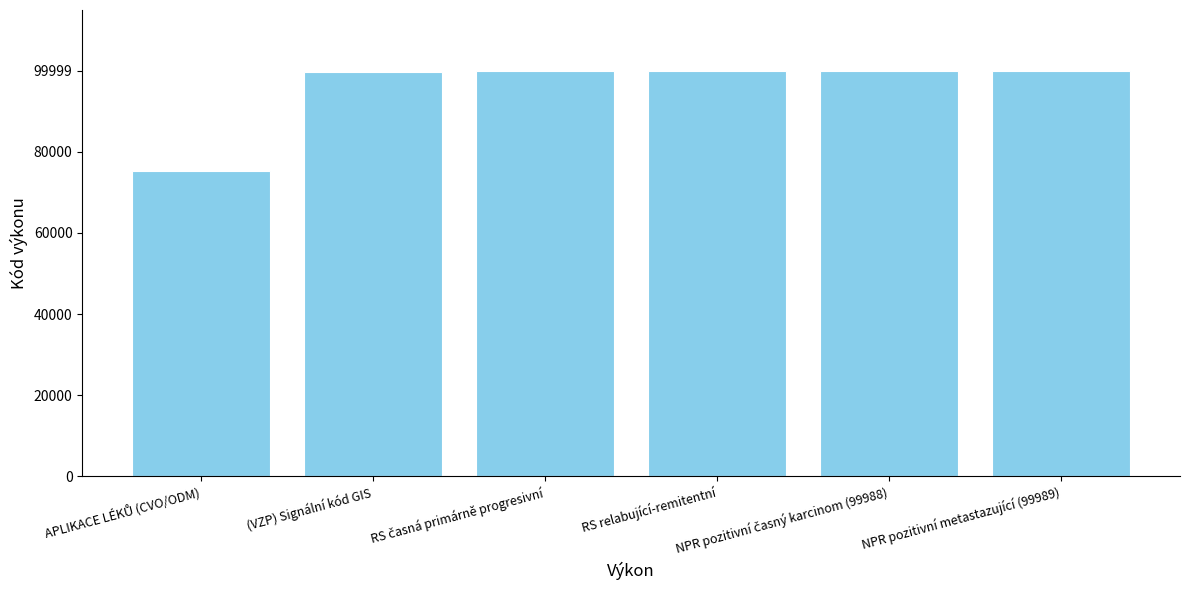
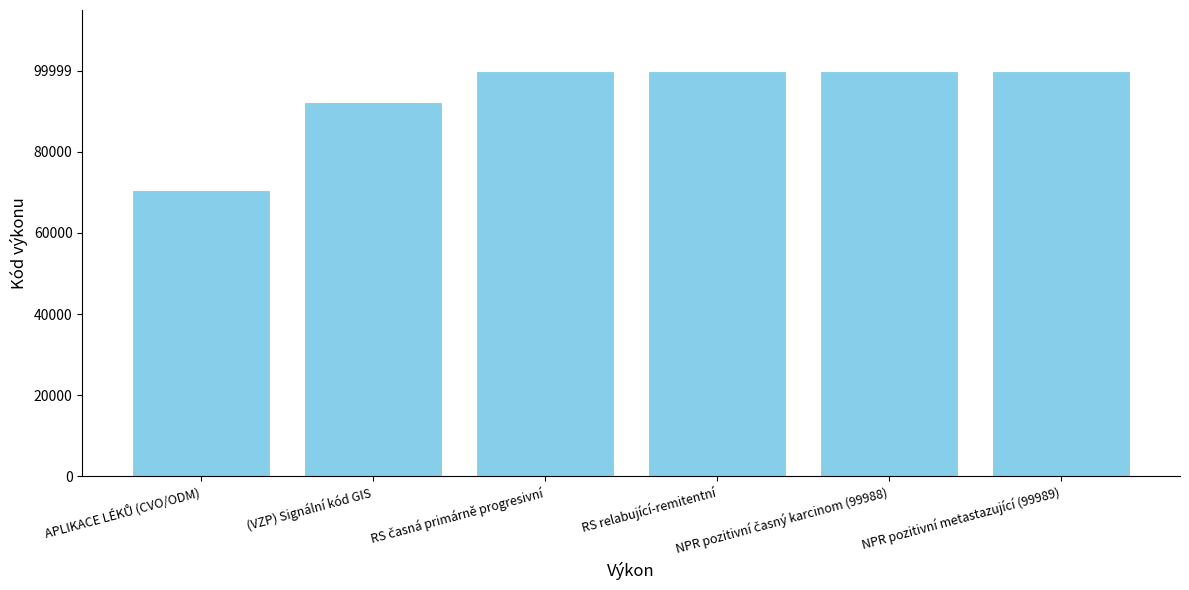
  {
-   "APLIKACE LÉKŮ (CVO/ODM)": 75000,
-   "(VZP) Signální kód GIS": 100000,
+   "APLIKACE LÉKŮ (CVO/ODM)": 71000,
+   "(VZP) Signální kód GIS": 92000,
    "RS časná primárně progresivní": 100000,
    "RS relabující-remitentní": 100000,
    "NPR pozitivní časný karcinom (99988)": 100000,
    "NPR pozitivní metastazující (99989)": 100000
  }
